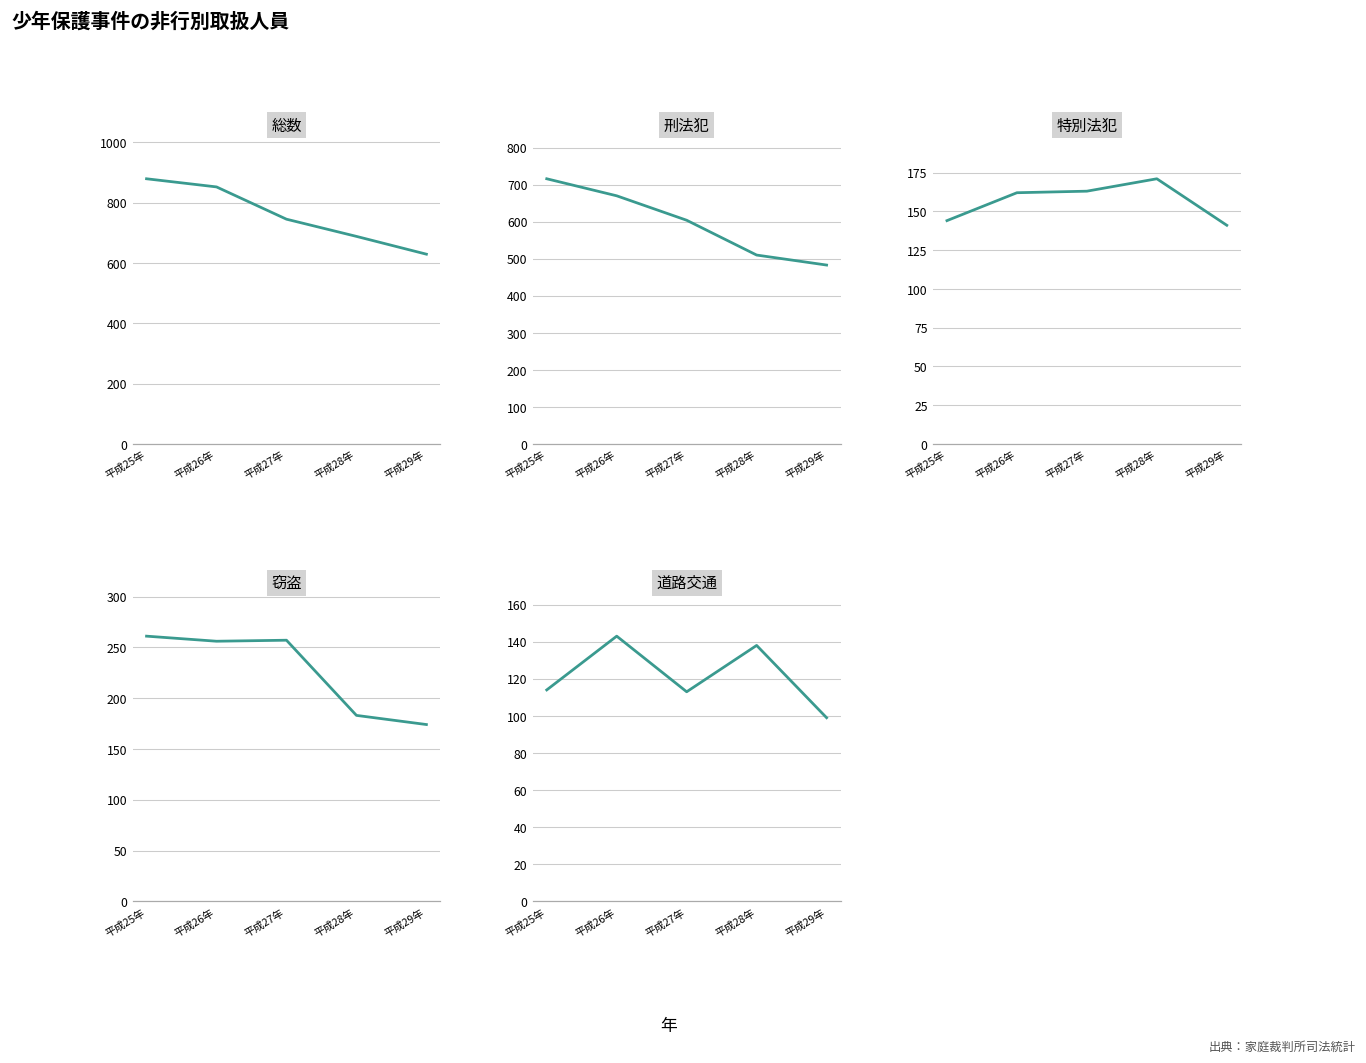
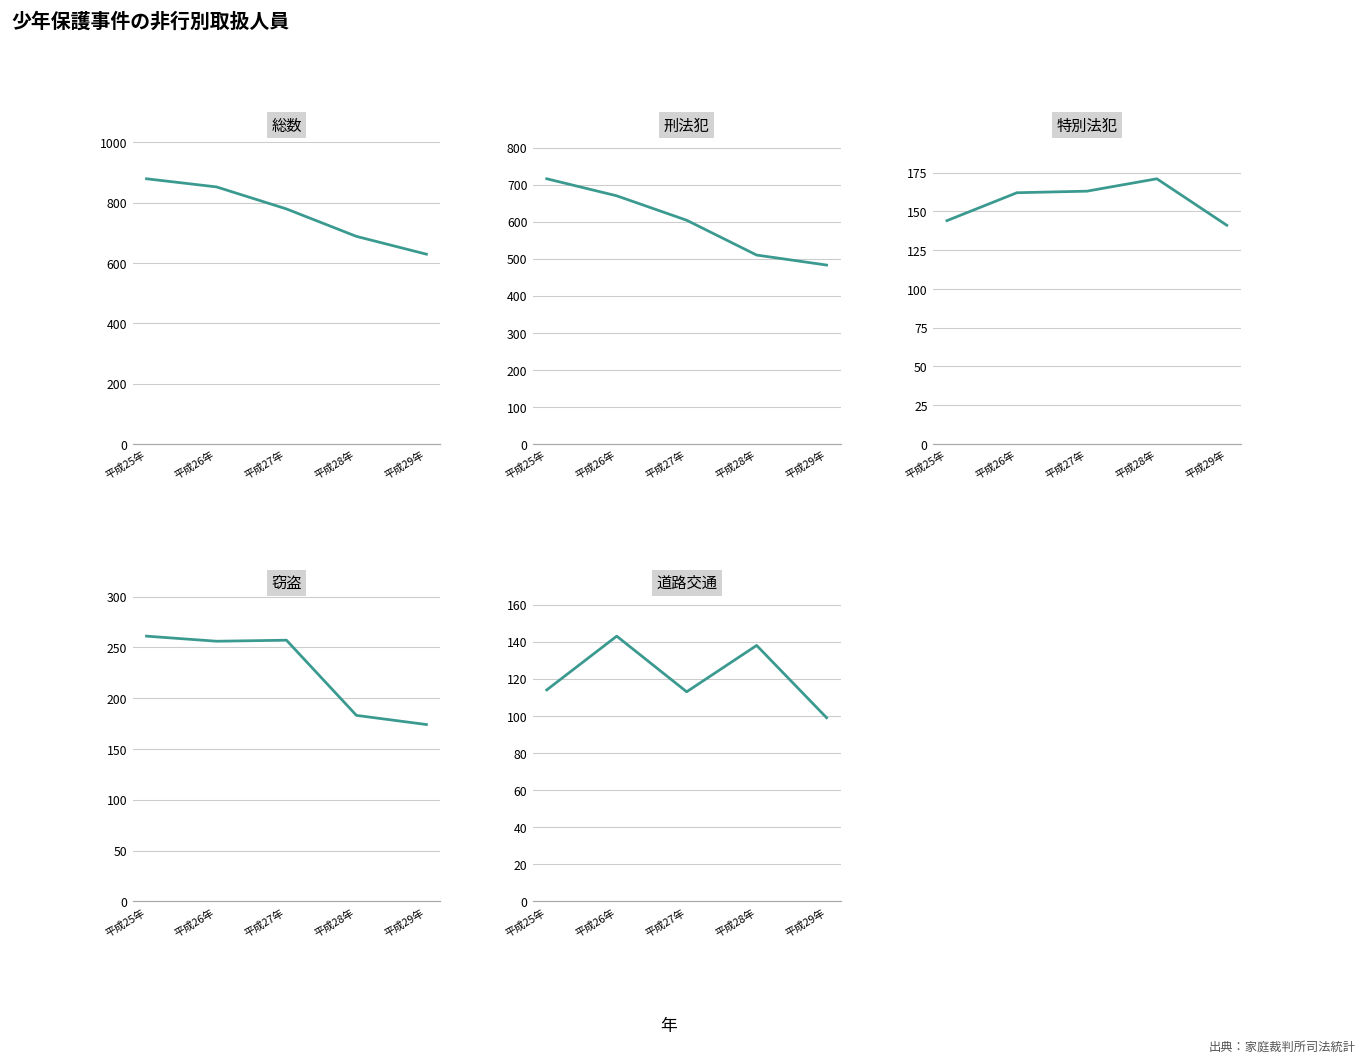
  {
    "総数": {
      "平成25年": 880,
      "平成26年": 850,
-     "平成27年": 750,
+     "平成27年": 780,
      "平成28年": 690,
      "平成29年": 630
    },
    "刑法犯": {
      "平成25年": 720,
      "平成26年": 670,
      "平成27年": 600,
      "平成28年": 510,
      "平成29年": 480
    },
    "特別法犯": {
      "平成25年": 144,
      "平成26年": 162,
      "平成27年": 163,
      "平成28年": 171,
      "平成29年": 141
    },
    "窃盗": {
      "平成25年": 260,
      "平成26年": 260,
      "平成27年": 260,
      "平成28年": 180,
      "平成29年": 170
    },
    "道路交通": {
      "平成25年": 114,
      "平成26年": 143,
      "平成27年": 113,
      "平成28年": 138,
      "平成29年": 99
    }
  }
